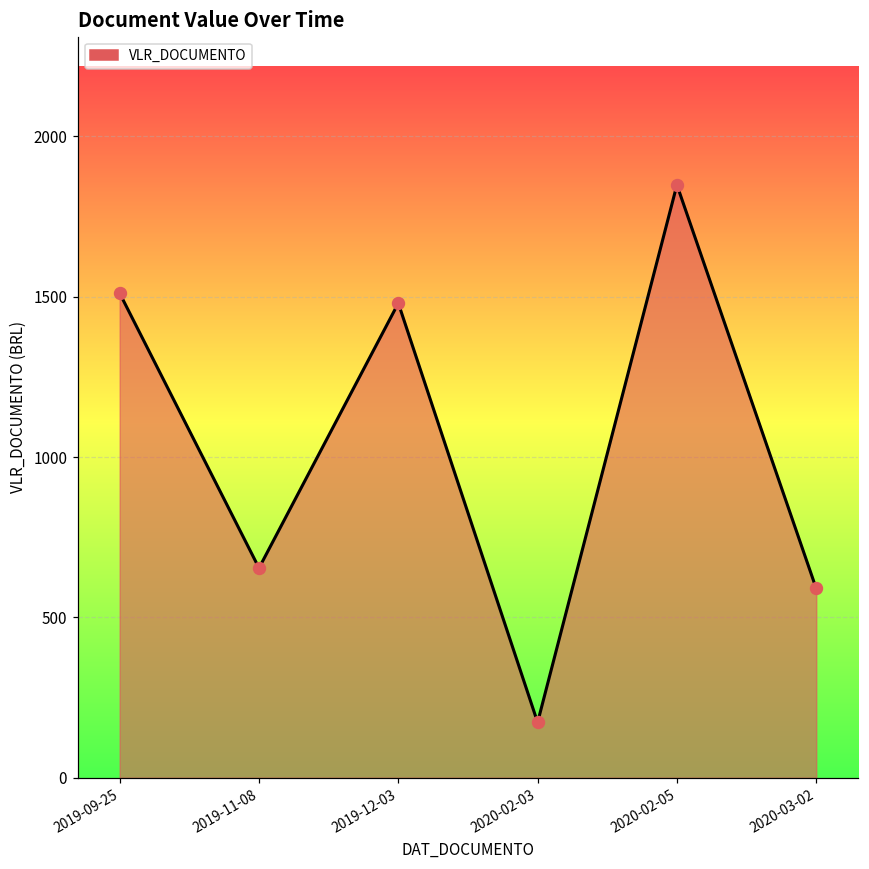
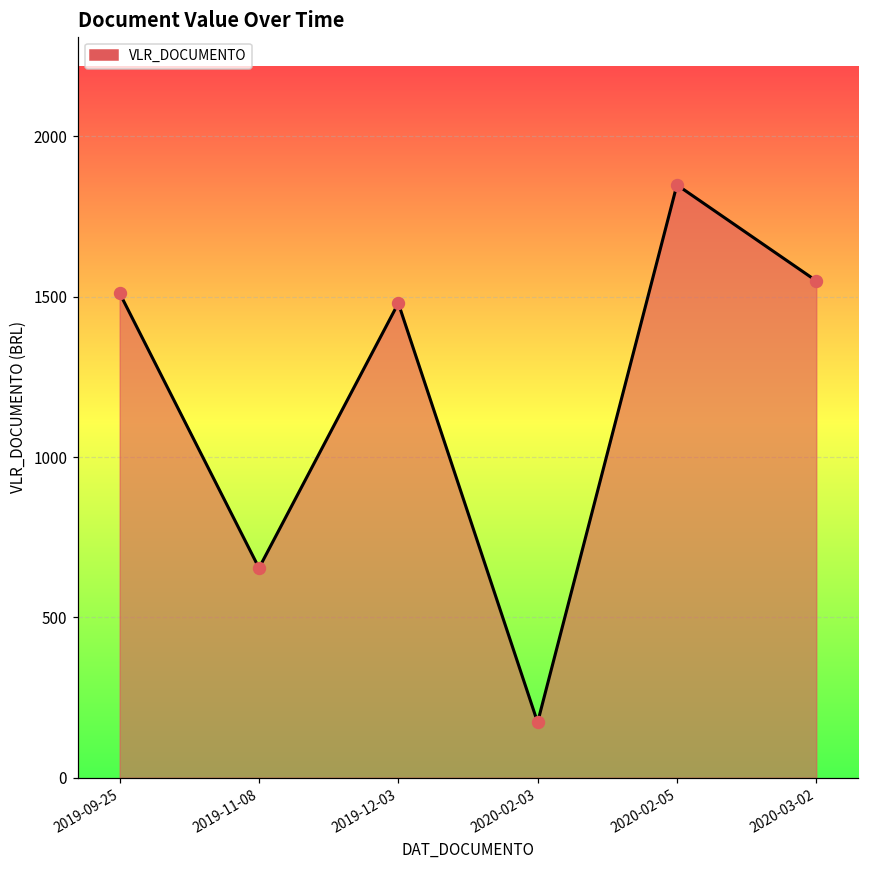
  {
    "2019-09-25": 1510,
    "2019-11-08": 650,
    "2019-12-03": 1480,
    "2020-02-03": 170,
    "2020-02-05": 1850,
-   "2020-03-02": 590
+   "2020-03-02": 1550
  }
